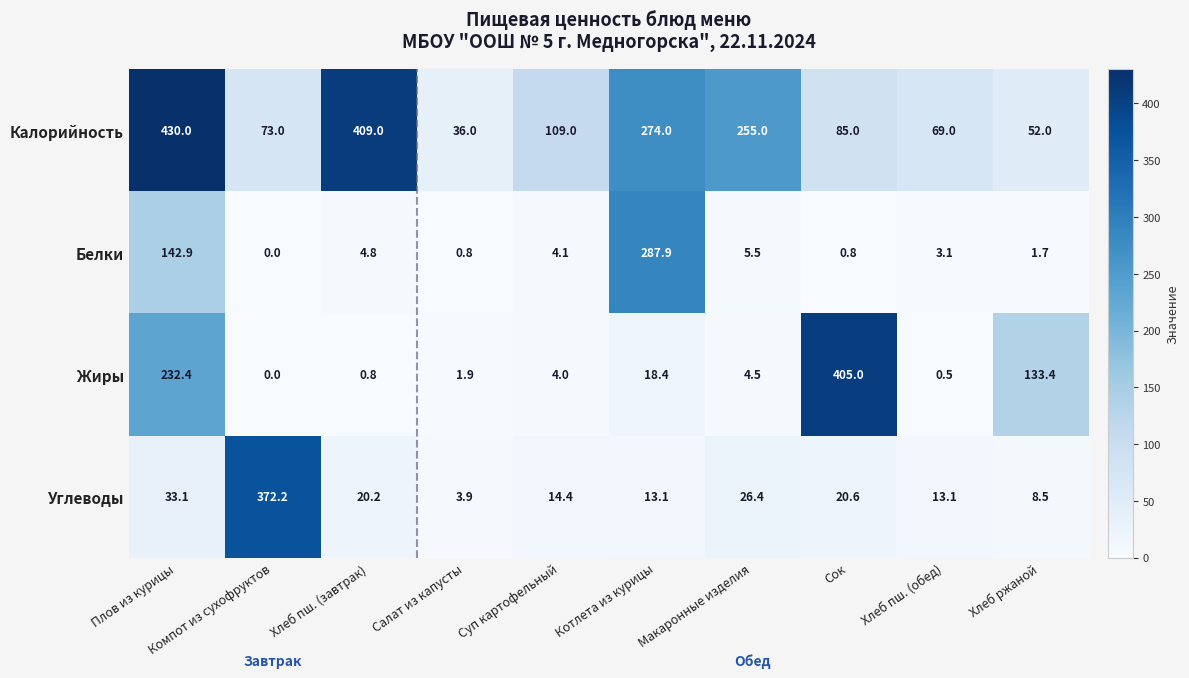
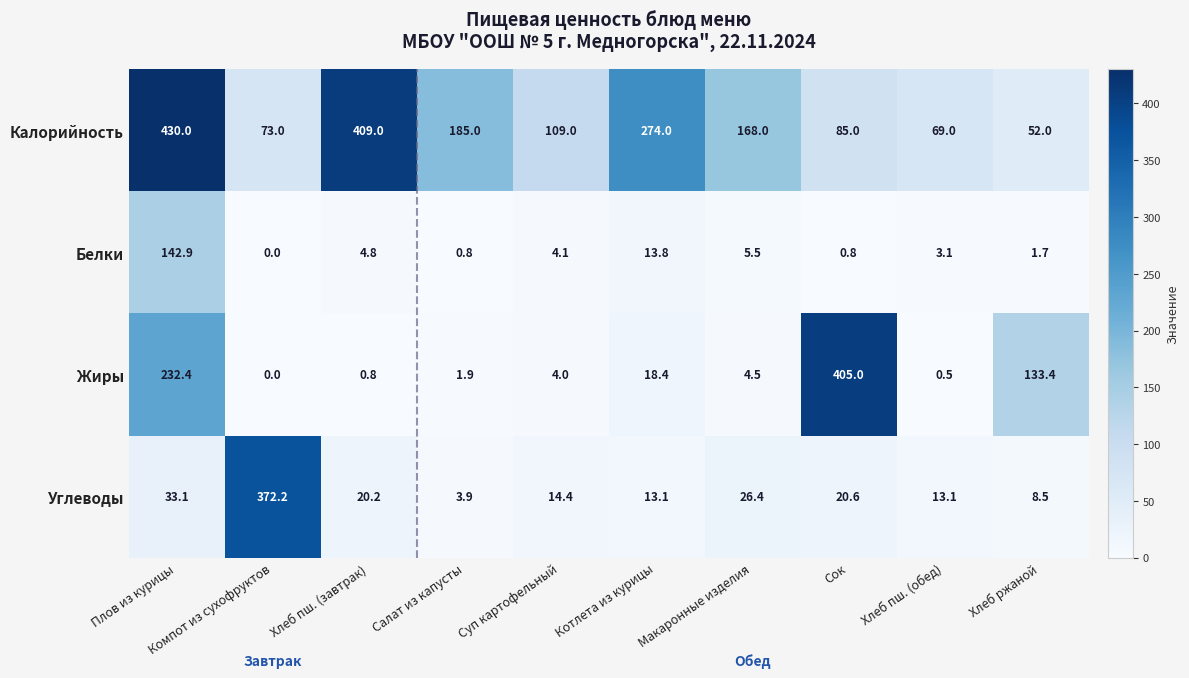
  {
    "Калорийность": {
      "Плов из курицы": 430.0,
      "Компот из сухофруктов": 73.0,
      "Хлеб пш. (завтрак)": 409.0,
-     "Салат из капусты": 36.0,
+     "Салат из капусты": 185.0,
      "Суп картофельный": 109.0,
      "Котлета из курицы": 274.0,
-     "Макаронные изделия": 255.0,
+     "Макаронные изделия": 168.0,
      "Сок": 85.0,
      "Хлеб пш. (обед)": 69.0,
      "Хлеб ржаной": 52.0
    },
    "Белки": {
      "Плов из курицы": 142.9,
      "Компот из сухофруктов": 0.0,
      "Хлеб пш. (завтрак)": 4.8,
      "Салат из капусты": 0.8,
      "Суп картофельный": 4.1,
-     "Котлета из курицы": 287.9,
+     "Котлета из курицы": 13.8,
      "Макаронные изделия": 5.5,
      "Сок": 0.8,
      "Хлеб пш. (обед)": 3.1,
      "Хлеб ржаной": 1.7
    },
    "Жиры": {
      "Плов из курицы": 232.4,
      "Компот из сухофруктов": 0.0,
      "Хлеб пш. (завтрак)": 0.8,
      "Салат из капусты": 1.9,
      "Суп картофельный": 4.0,
      "Котлета из курицы": 18.4,
      "Макаронные изделия": 4.5,
      "Сок": 405.0,
      "Хлеб пш. (обед)": 0.5,
      "Хлеб ржаной": 133.4
    },
    "Углеводы": {
      "Плов из курицы": 33.1,
      "Компот из сухофруктов": 372.2,
      "Хлеб пш. (завтрак)": 20.2,
      "Салат из капусты": 3.9,
      "Суп картофельный": 14.4,
      "Котлета из курицы": 13.1,
      "Макаронные изделия": 26.4,
      "Сок": 20.6,
      "Хлеб пш. (обед)": 13.1,
      "Хлеб ржаной": 8.5
    }
  }
